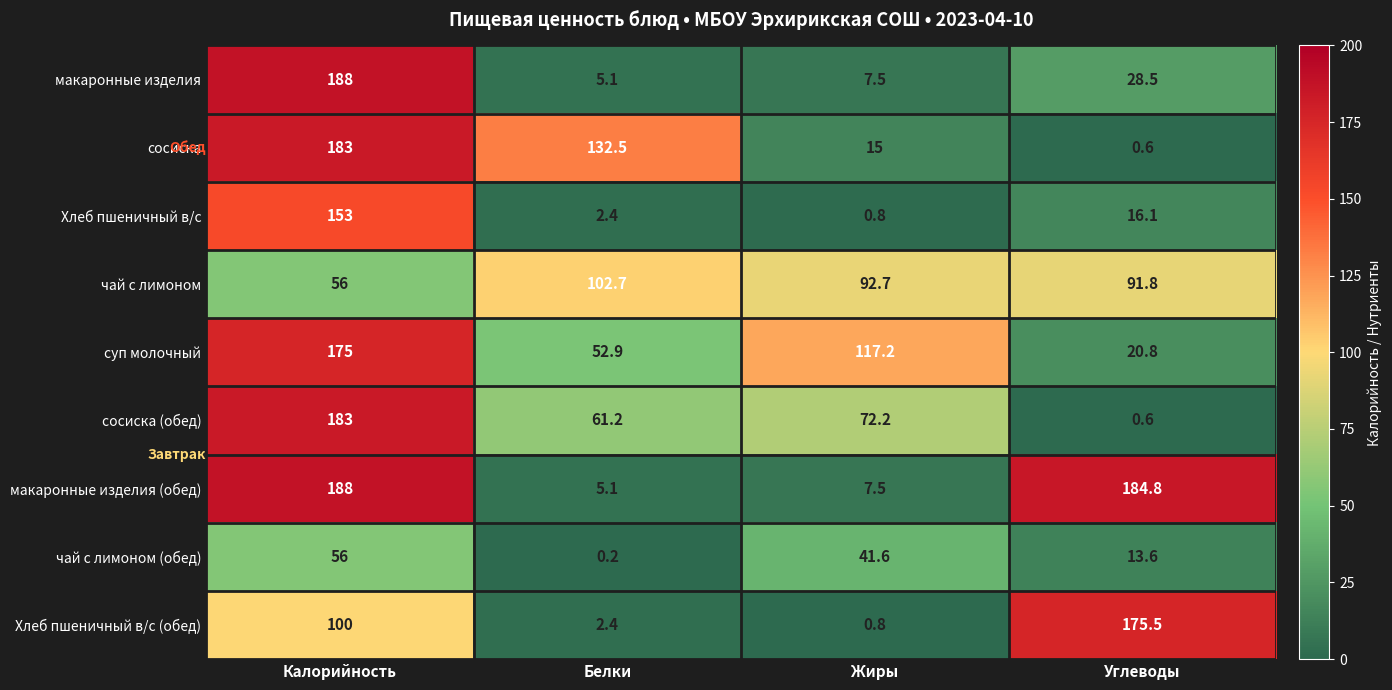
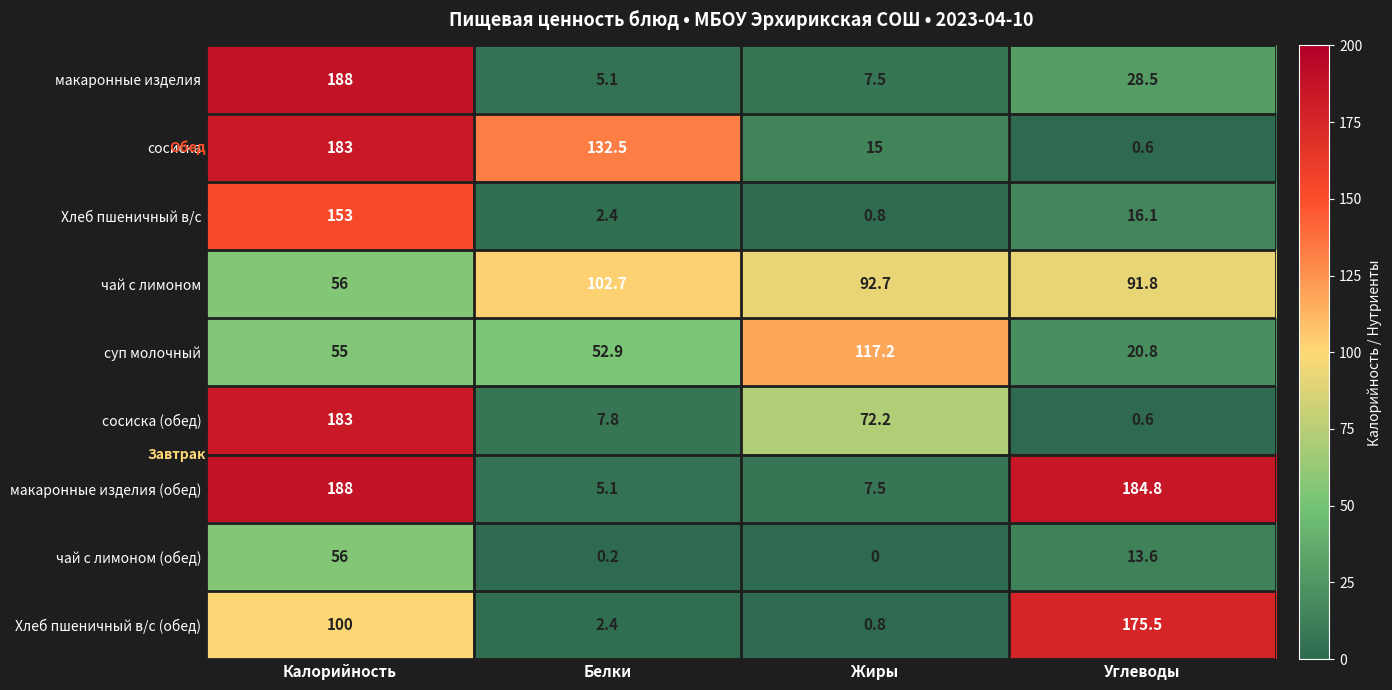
  {
    "макаронные изделия": {
      "Калорийность": 188,
      "Белки": 5.1,
      "Жиры": 7.5,
      "Углеводы": 28.5
    },
    "сосиска": {
      "Калорийность": 183,
      "Белки": 132.5,
      "Жиры": 15,
      "Углеводы": 0.6
    },
    "Хлеб пшеничный в/с": {
      "Калорийность": 153,
      "Белки": 2.4,
      "Жиры": 0.8,
      "Углеводы": 16.1
    },
    "чай с лимоном": {
      "Калорийность": 56,
      "Белки": 102.7,
      "Жиры": 92.7,
      "Углеводы": 91.8
    },
    "суп молочный": {
-     "Калорийность": 175,
+     "Калорийность": 55,
      "Белки": 52.9,
      "Жиры": 117.2,
      "Углеводы": 20.8
    },
    "сосиска (обед)": {
      "Калорийность": 183,
-     "Белки": 61.2,
+     "Белки": 7.8,
      "Жиры": 72.2,
      "Углеводы": 0.6
    },
    "макаронные изделия (обед)": {
      "Калорийность": 188,
      "Белки": 5.1,
      "Жиры": 7.5,
      "Углеводы": 184.8
    },
    "чай с лимоном (обед)": {
      "Калорийность": 56,
      "Белки": 0.2,
-     "Жиры": 41.6,
+     "Жиры": 0,
      "Углеводы": 13.6
    },
    "Хлеб пшеничный в/с (обед)": {
      "Калорийность": 100,
      "Белки": 2.4,
      "Жиры": 0.8,
      "Углеводы": 175.5
    }
  }
